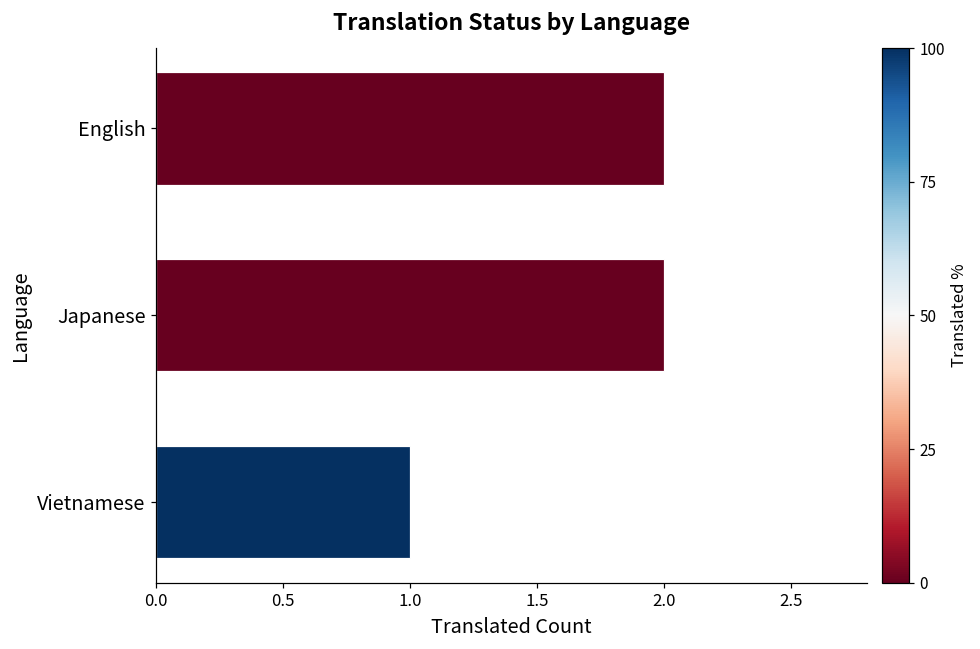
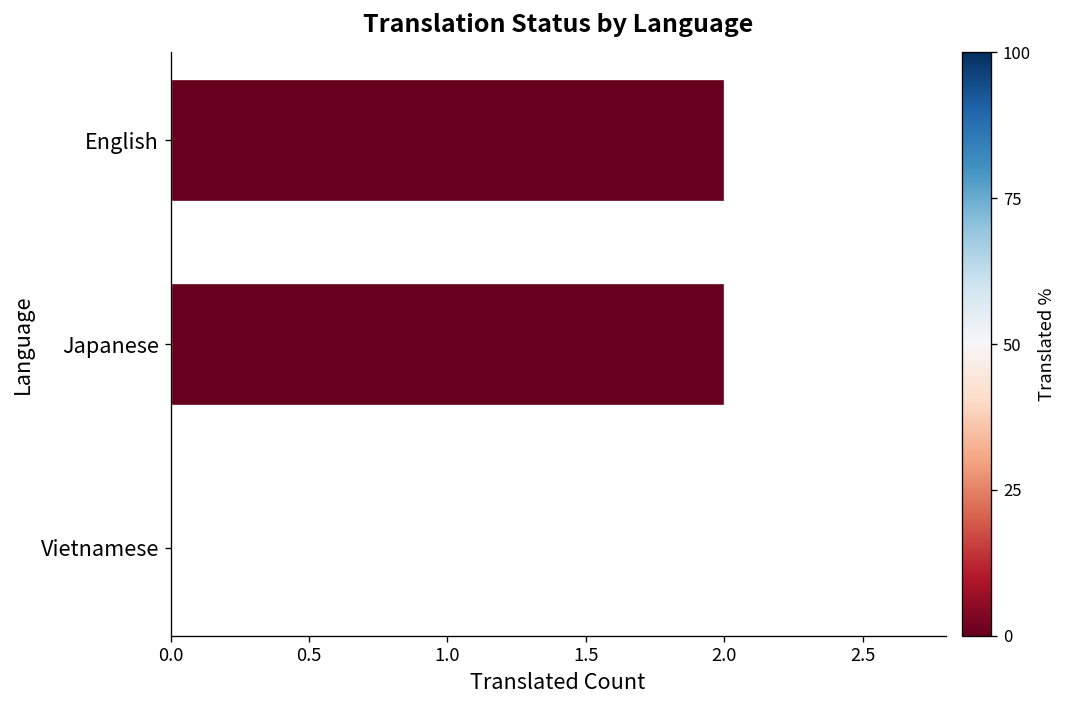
  {
    "English": 2,
    "Japanese": 2,
-   "Vietnamese": 1
+   "Vietnamese": 0
  }
